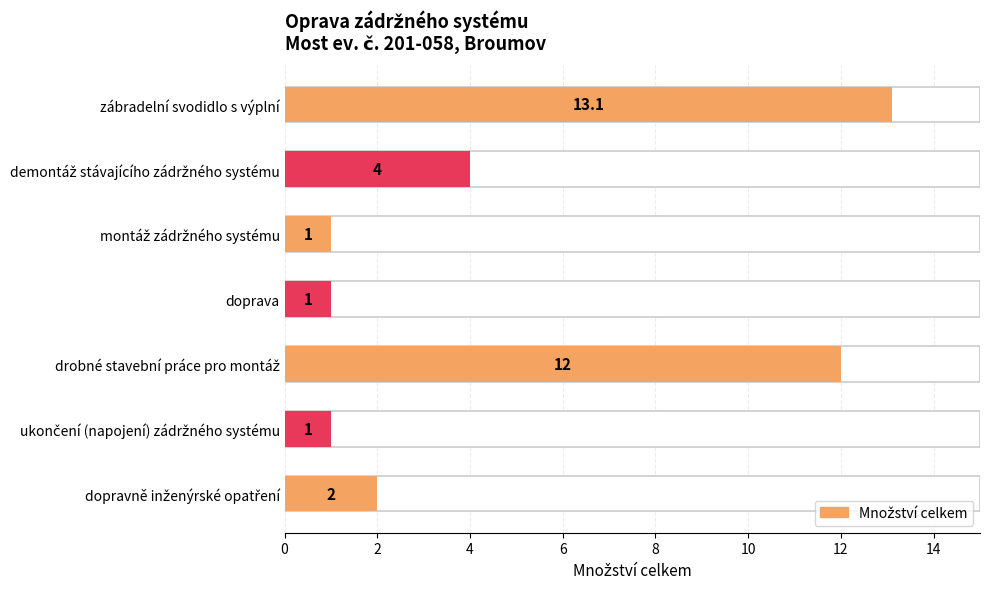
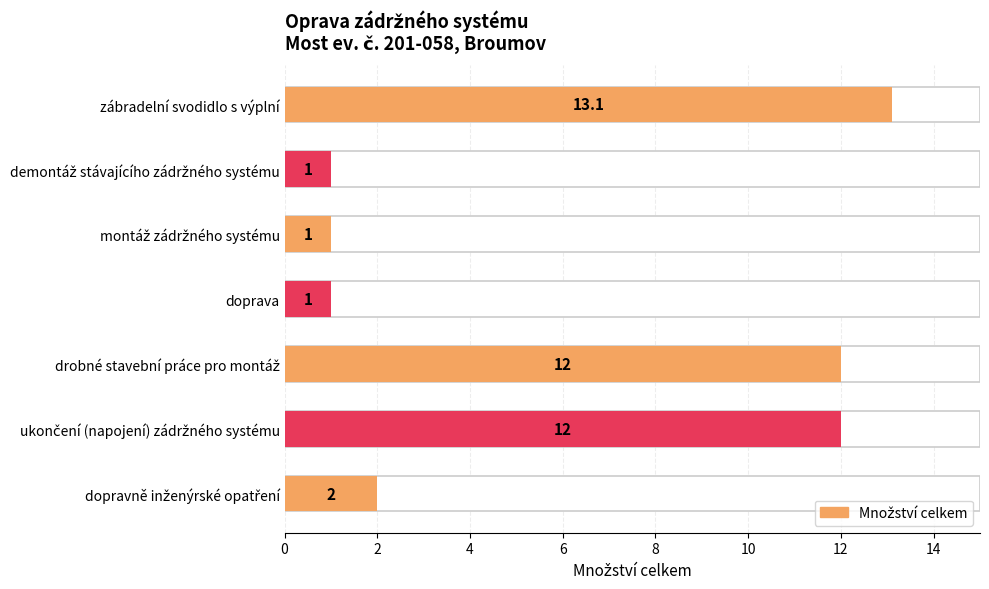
  {
    "zábradelní svodidlo s výplní": 13.1,
-   "demontáž stávajícího zádržného systému": 4,
+   "demontáž stávajícího zádržného systému": 1,
    "montáž zádržného systému": 1,
    "doprava": 1,
    "drobné stavební práce pro montáž": 12,
-   "ukončení (napojení) zádržného systému": 1,
+   "ukončení (napojení) zádržného systému": 12,
    "dopravně inženýrské opatření": 2
  }
